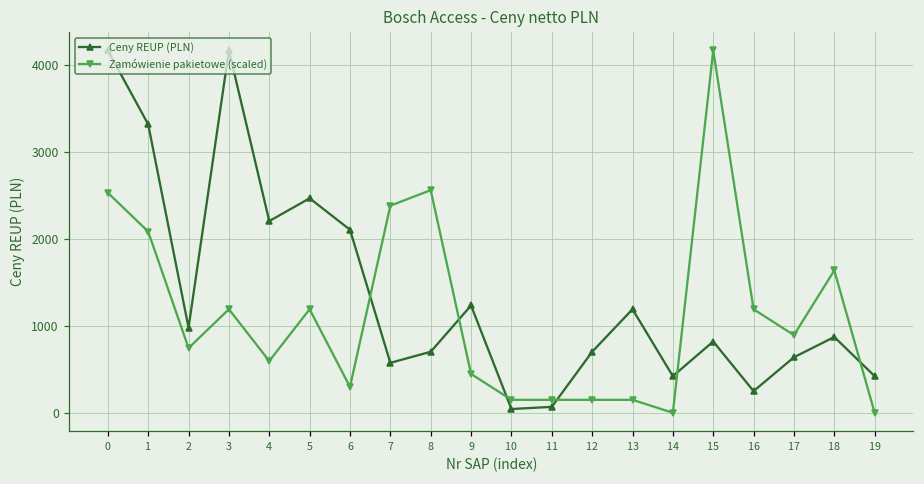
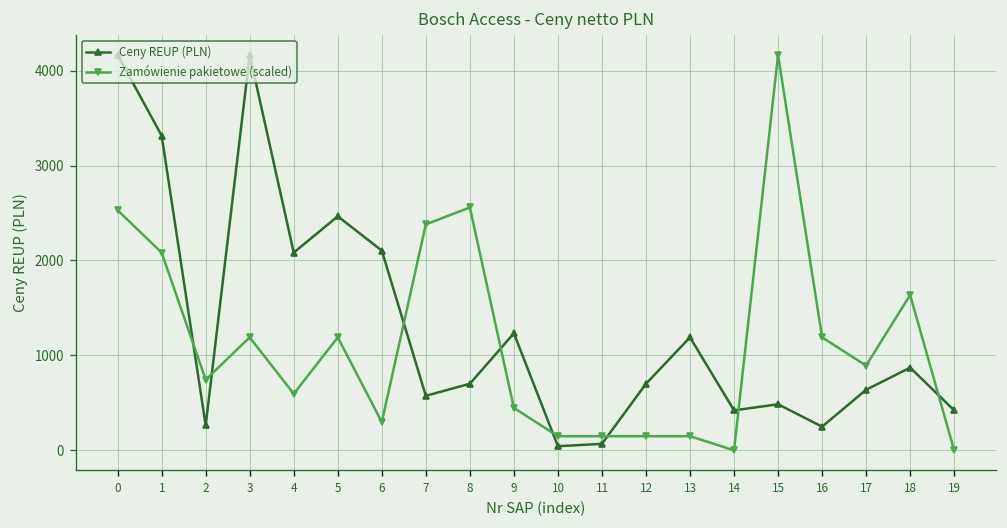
  {
    "Ceny REUP (PLN)": {
      "1": 3300,
-     "2": 1000,
-     "4": 2200,
+     "2": 300,
+     "4": 2100,
      "5": 2500,
      "6": 2100,
      "7": 600,
      "8": 700,
      "9": 1200,
      "10": 0,
      "11": 100,
      "12": 700,
      "13": 1200,
      "14": 400,
-     "15": 800,
+     "15": 500,
      "16": 200,
      "17": 600,
      "18": 900,
      "19": 400
    },
    "Zamówienie pakietowe (scaled)": {
      "0": 2500,
      "1": 2100,
      "2": 700,
      "3": 1200,
      "4": 600,
      "5": 1200,
      "6": 300,
      "7": 2400,
      "8": 2600,
      "9": 400,
      "10": 100,
      "11": 100,
      "12": 100,
      "13": 100,
      "14": 0,
      "15": 4200,
      "16": 1200,
      "17": 900,
      "18": 1600,
      "19": 0
    }
  }
